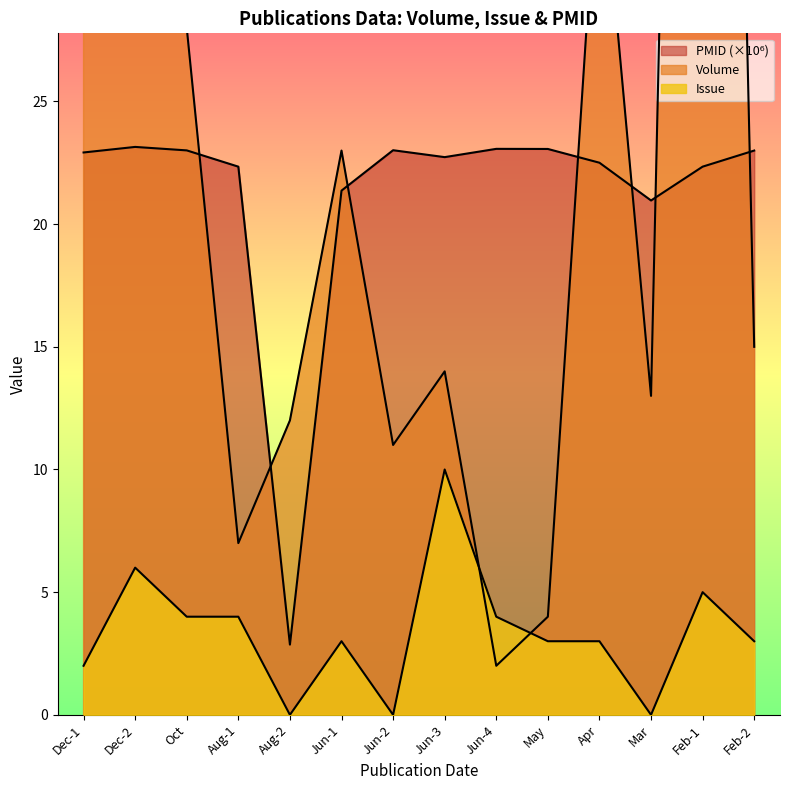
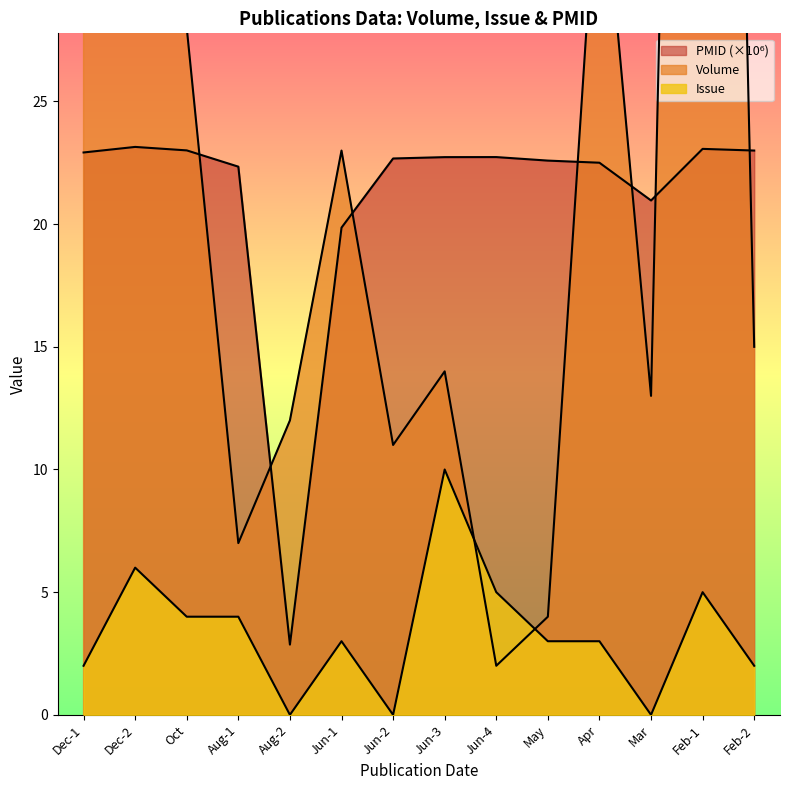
  {
    "PMID (×10⁶)": {
      "Dec-1": 22.9,
      "Dec-2": 23.1,
      "Oct": 23.0,
      "Aug-1": 22.3,
      "Aug-2": 2.9,
-     "Jun-1": 21.4,
-     "Jun-2": 23.0,
+     "Jun-1": 19.9,
+     "Jun-2": 22.7,
      "Jun-3": 22.7,
-     "Jun-4": 23.1,
-     "May": 23.1,
+     "Jun-4": 22.7,
+     "May": 22.6,
      "Apr": 22.5,
      "Mar": 21.0,
-     "Feb-1": 22.3,
+     "Feb-1": 23.1,
      "Feb-2": 23.0
    },
    "Volume": {
      "Aug-1": 7.0,
      "Aug-2": 12.0,
      "Jun-1": 23.0,
      "Jun-2": 11.0,
      "Jun-3": 14.0,
      "Jun-4": 2.0,
      "May": 4.0,
      "Mar": 13.0,
      "Feb-2": 15.0
    },
    "Issue": {
      "Dec-1": 2,
      "Dec-2": 6,
      "Oct": 4,
      "Aug-1": 4,
      "Aug-2": 0,
      "Jun-1": 3,
      "Jun-2": 0,
      "Jun-3": 10,
-     "Jun-4": 4,
+     "Jun-4": 5,
      "May": 3,
      "Apr": 3,
      "Mar": 0,
      "Feb-1": 5,
-     "Feb-2": 3
+     "Feb-2": 2
    }
  }
